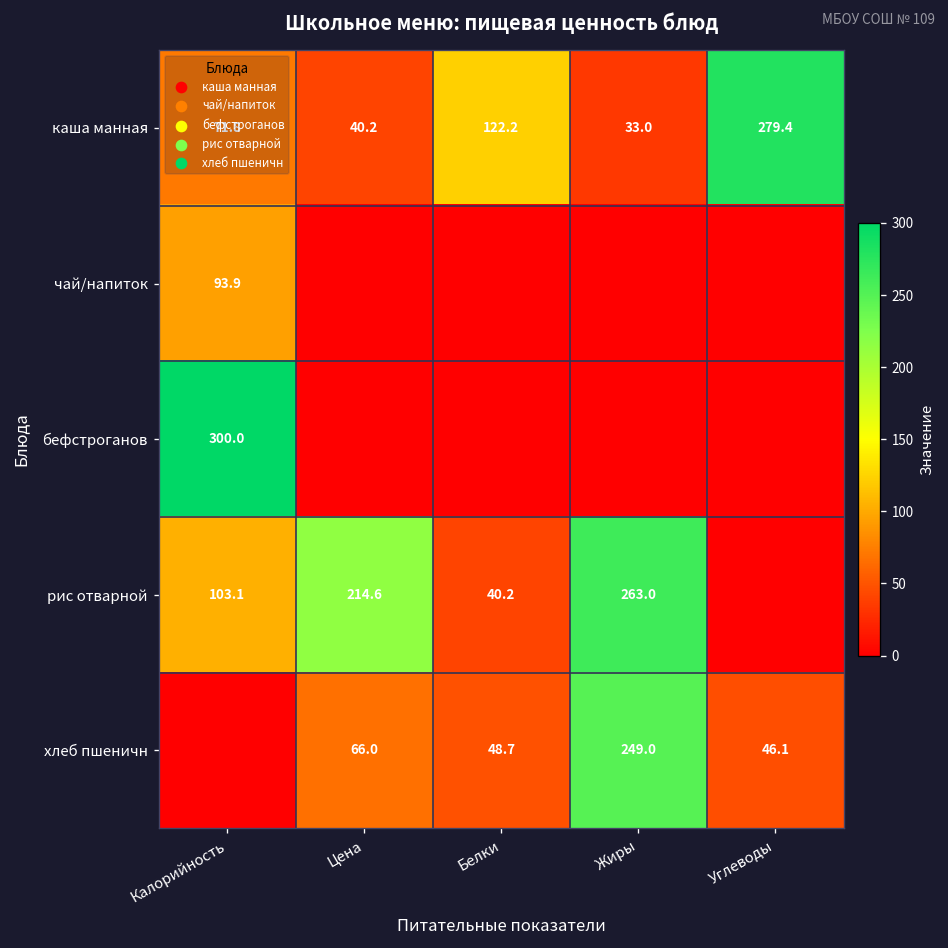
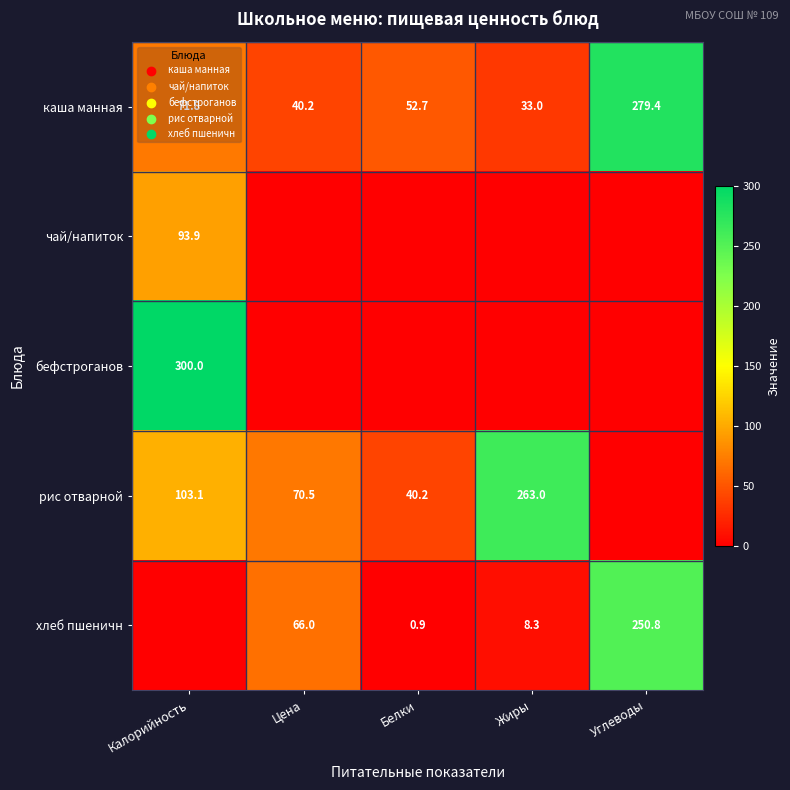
  {
    "каша манная": {
      "Цена": 40.2,
-     "Белки": 122.2,
+     "Белки": 52.7,
      "Жиры": 33.0,
      "Углеводы": 279.4
    },
    "чай/напиток": {
      "Калорийность": 93.9
    },
    "бефстроганов": {
      "Калорийность": 300.0
    },
    "рис отварной": {
      "Калорийность": 103.1,
-     "Цена": 214.6,
+     "Цена": 70.5,
      "Белки": 40.2,
      "Жиры": 263.0
    },
    "хлеб пшеничн": {
      "Цена": 66.0,
-     "Белки": 48.7,
-     "Жиры": 249.0,
-     "Углеводы": 46.1
+     "Белки": 0.9,
+     "Жиры": 8.3,
+     "Углеводы": 250.8
    }
  }
